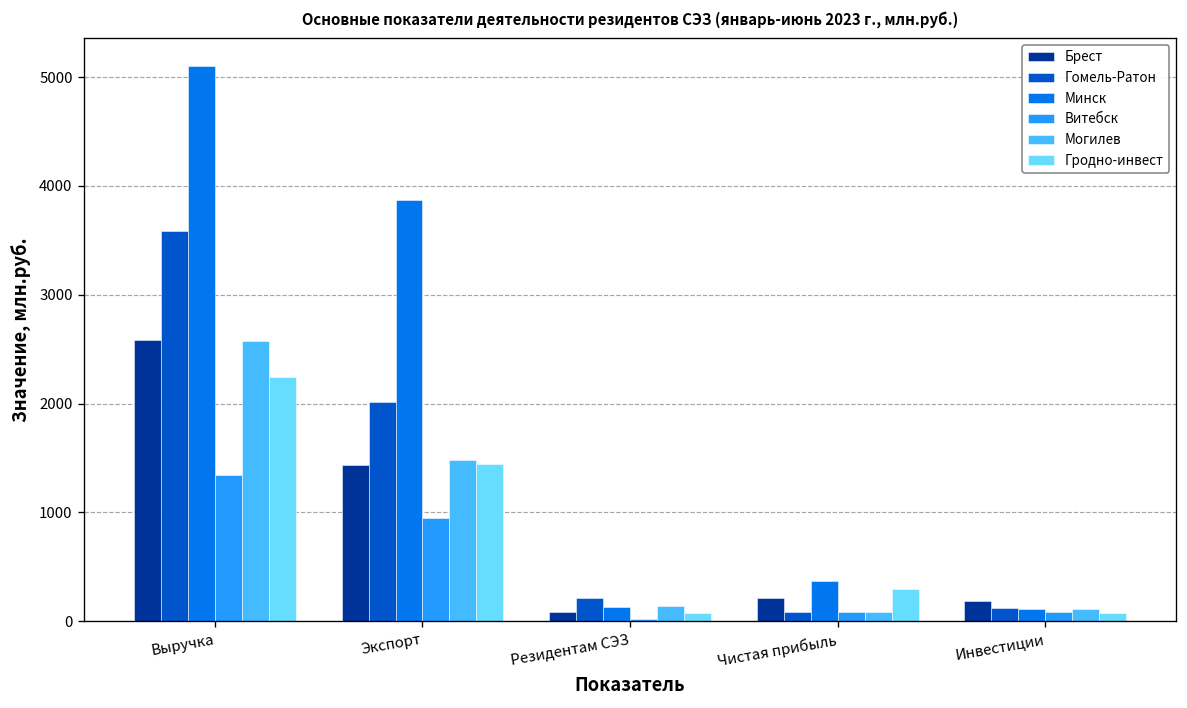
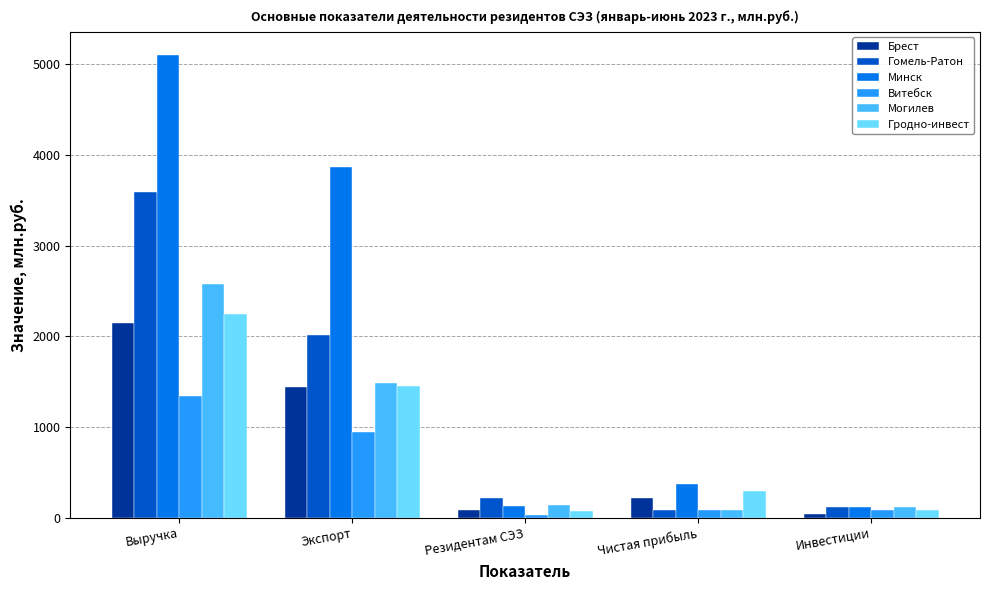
  {
    "Брест": {
-     "Выручка": 2600,
+     "Выручка": 2200,
      "Экспорт": 1400,
      "Резидентам СЭЗ": 100,
      "Чистая прибыль": 200,
-     "Инвестиции": 200
+     "Инвестиции": 0
    }
  }
